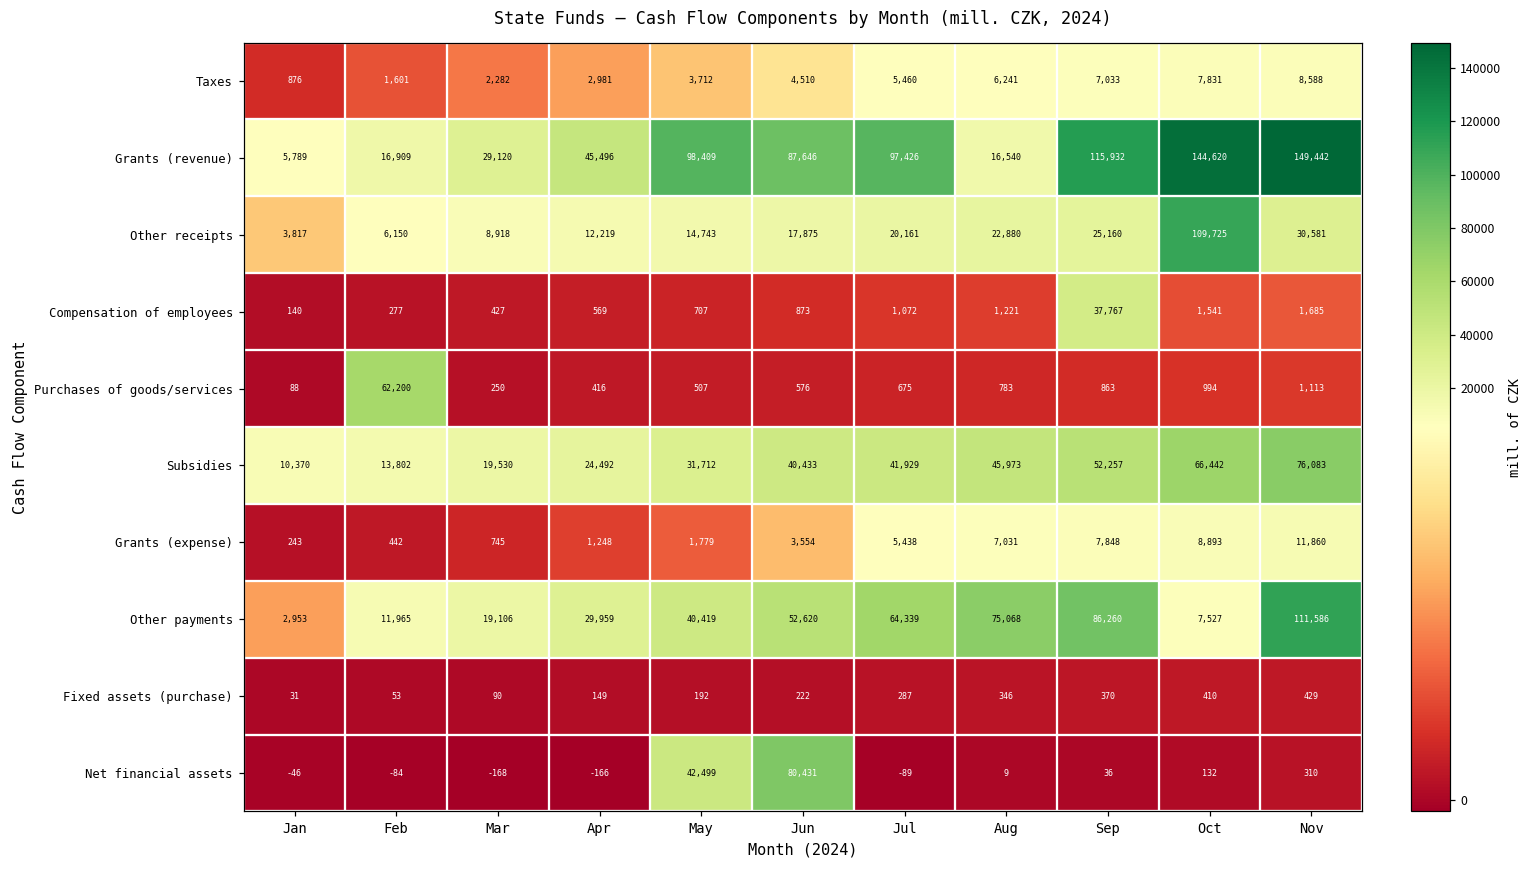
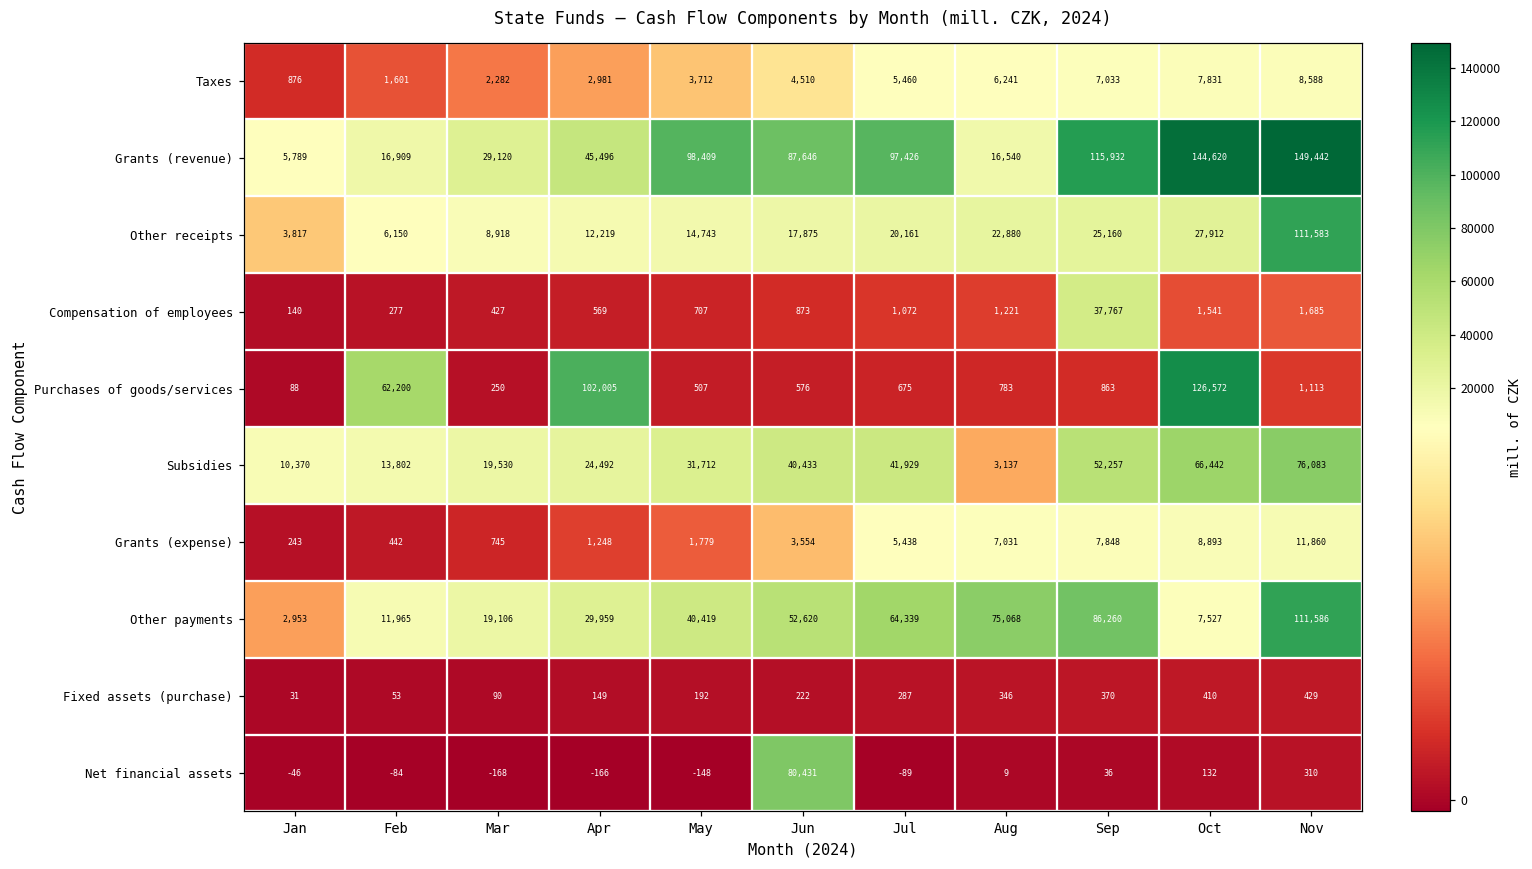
  {
    "Taxes": {
      "Jan": "876",
      "Feb": "1,601",
      "Mar": "2,282",
      "Apr": "2,981",
      "May": "3,712",
      "Jun": "4,510",
      "Jul": "5,460",
      "Aug": "6,241",
      "Sep": "7,033",
      "Oct": "7,831",
      "Nov": "8,588"
    },
    "Grants (revenue)": {
      "Jan": "5,789",
      "Feb": "16,909",
      "Mar": "29,120",
      "Apr": "45,496",
      "May": "98,409",
      "Jun": "87,646",
      "Jul": "97,426",
      "Aug": "16,540",
      "Sep": "115,932",
      "Oct": "144,620",
      "Nov": "149,442"
    },
    "Other receipts": {
      "Jan": "3,817",
      "Feb": "6,150",
      "Mar": "8,918",
      "Apr": "12,219",
      "May": "14,743",
      "Jun": "17,875",
      "Jul": "20,161",
      "Aug": "22,880",
      "Sep": "25,160",
-     "Oct": "109,725",
-     "Nov": "30,581"
+     "Oct": "27,912",
+     "Nov": "111,583"
    },
    "Compensation of employees": {
      "Jan": "140",
      "Feb": "277",
      "Mar": "427",
      "Apr": "569",
      "May": "707",
      "Jun": "873",
      "Jul": "1,072",
      "Aug": "1,221",
      "Sep": "37,767",
      "Oct": "1,541",
      "Nov": "1,685"
    },
    "Purchases of goods/services": {
      "Jan": "88",
      "Feb": "62,200",
      "Mar": "250",
-     "Apr": "416",
+     "Apr": "102,005",
      "May": "507",
      "Jun": "576",
      "Jul": "675",
      "Aug": "783",
      "Sep": "863",
-     "Oct": "994",
+     "Oct": "126,572",
      "Nov": "1,113"
    },
    "Subsidies": {
      "Jan": "10,370",
      "Feb": "13,802",
      "Mar": "19,530",
      "Apr": "24,492",
      "May": "31,712",
      "Jun": "40,433",
      "Jul": "41,929",
-     "Aug": "45,973",
+     "Aug": "3,137",
      "Sep": "52,257",
      "Oct": "66,442",
      "Nov": "76,083"
    },
    "Grants (expense)": {
      "Jan": "243",
      "Feb": "442",
      "Mar": "745",
      "Apr": "1,248",
      "May": "1,779",
      "Jun": "3,554",
      "Jul": "5,438",
      "Aug": "7,031",
      "Sep": "7,848",
      "Oct": "8,893",
      "Nov": "11,860"
    },
    "Other payments": {
      "Jan": "2,953",
      "Feb": "11,965",
      "Mar": "19,106",
      "Apr": "29,959",
      "May": "40,419",
      "Jun": "52,620",
      "Jul": "64,339",
      "Aug": "75,068",
      "Sep": "86,260",
      "Oct": "7,527",
      "Nov": "111,586"
    },
    "Fixed assets (purchase)": {
      "Jan": "31",
      "Feb": "53",
      "Mar": "90",
      "Apr": "149",
      "May": "192",
      "Jun": "222",
      "Jul": "287",
      "Aug": "346",
      "Sep": "370",
      "Oct": "410",
      "Nov": "429"
    },
    "Net financial assets": {
      "Jan": "-46",
      "Feb": "-84",
      "Mar": "-168",
      "Apr": "-166",
-     "May": "42,499",
+     "May": "-148",
      "Jun": "80,431",
      "Jul": "-89",
      "Aug": "9",
      "Sep": "36",
      "Oct": "132",
      "Nov": "310"
    }
  }
